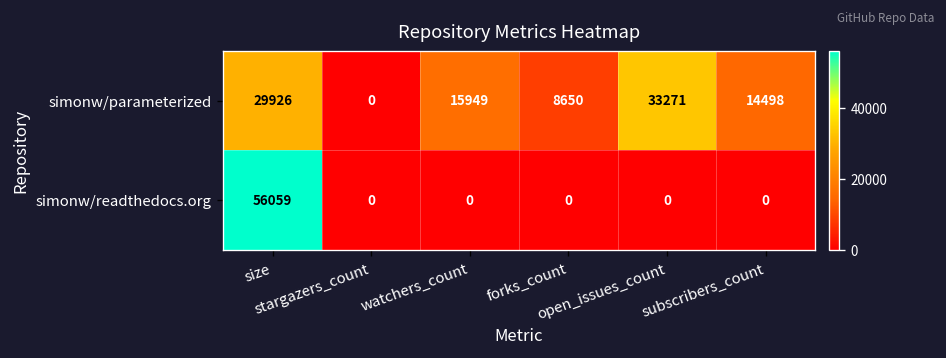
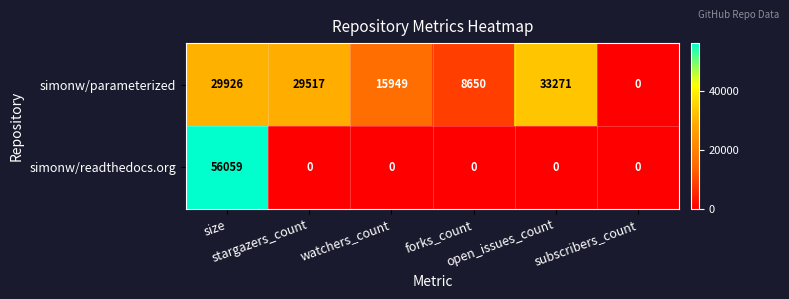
  {
    "simonw/parameterized": {
      "size": 29926,
-     "stargazers_count": 0,
+     "stargazers_count": 29517,
      "watchers_count": 15949,
      "forks_count": 8650,
      "open_issues_count": 33271,
-     "subscribers_count": 14498
+     "subscribers_count": 0
    },
    "simonw/readthedocs.org": {
      "size": 56059,
      "stargazers_count": 0,
      "watchers_count": 0,
      "forks_count": 0,
      "open_issues_count": 0,
      "subscribers_count": 0
    }
  }
